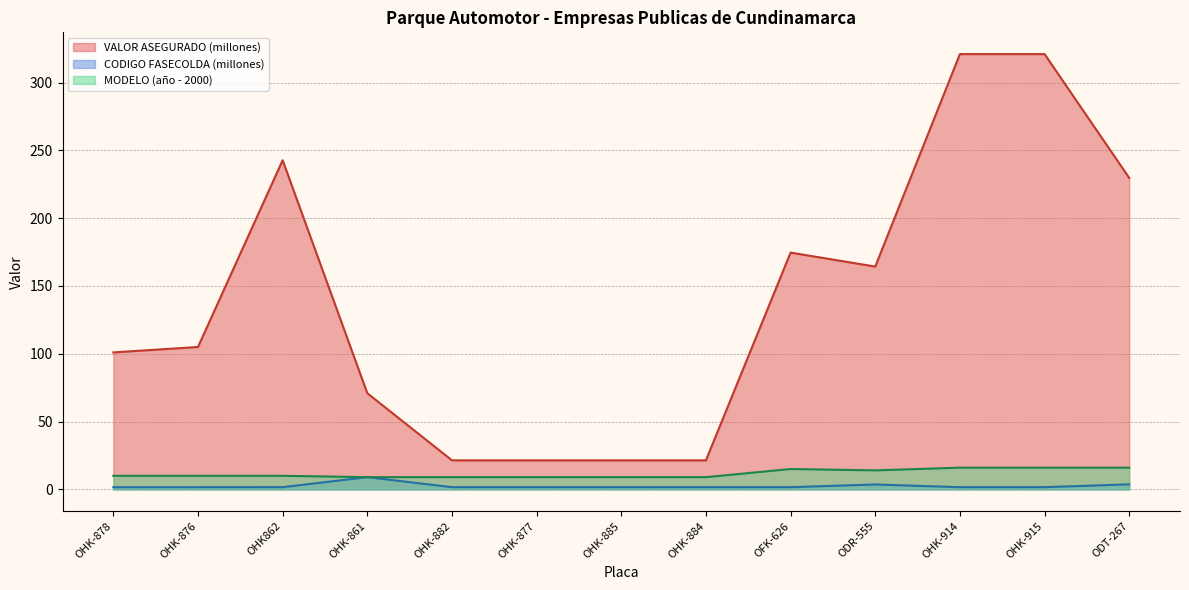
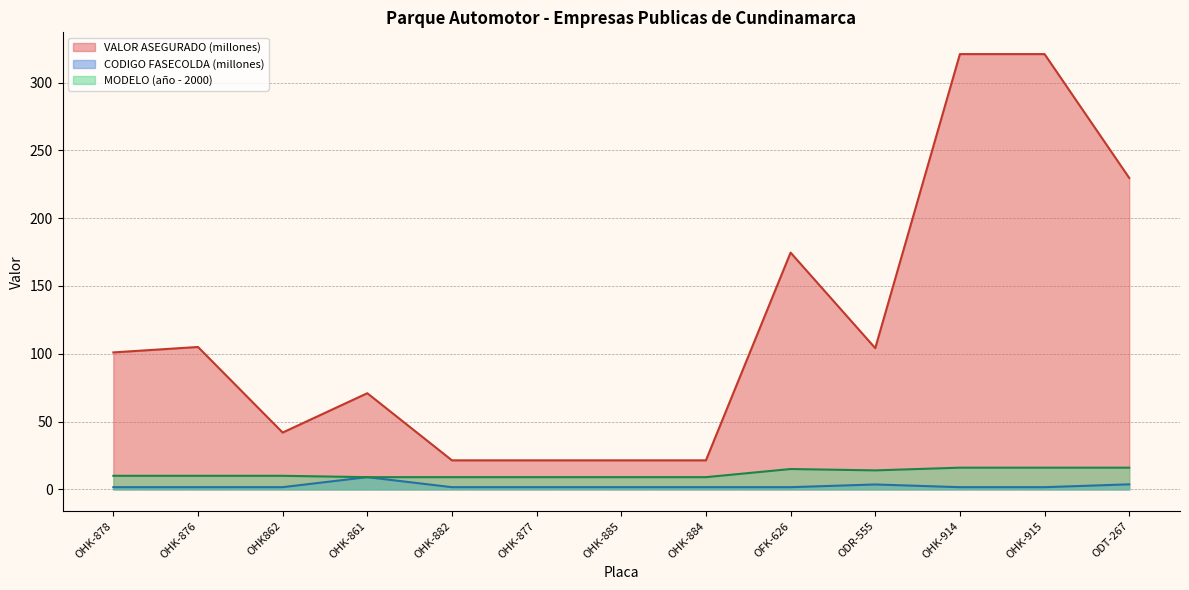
  {
    "VALOR ASEGURADO (millones)": {
      "OHK-878": 101,
      "OHK-876": 105,
-     "OHK862": 243,
+     "OHK862": 42,
      "OHK-861": 71,
      "OHK-882": 21,
      "OHK-877": 21,
      "OHK-885": 21,
      "OHK-884": 21,
      "OFK-626": 175,
-     "ODR-555": 164,
+     "ODR-555": 104,
      "OHK-914": 321,
      "OHK-915": 321,
      "ODT-267": 230
    },
    "CODIGO FASECOLDA (millones)": {
      "OHK-878": 2,
      "OHK-876": 2,
      "OHK862": 2,
      "OHK-882": 2,
      "OHK-877": 2,
      "OHK-885": 2,
      "OHK-884": 2,
      "OFK-626": 2,
      "ODR-555": 4,
      "OHK-914": 2,
      "OHK-915": 2,
      "ODT-267": 4
    },
    "MODELO (año - 2000)": {
      "OHK-878": 10,
      "OHK-876": 10,
      "OHK862": 10,
      "OHK-882": 9,
      "OHK-877": 9,
      "OHK-885": 9,
      "OHK-884": 9,
      "OFK-626": 15,
      "ODR-555": 14,
      "OHK-914": 16,
      "OHK-915": 16,
      "ODT-267": 16
    }
  }
